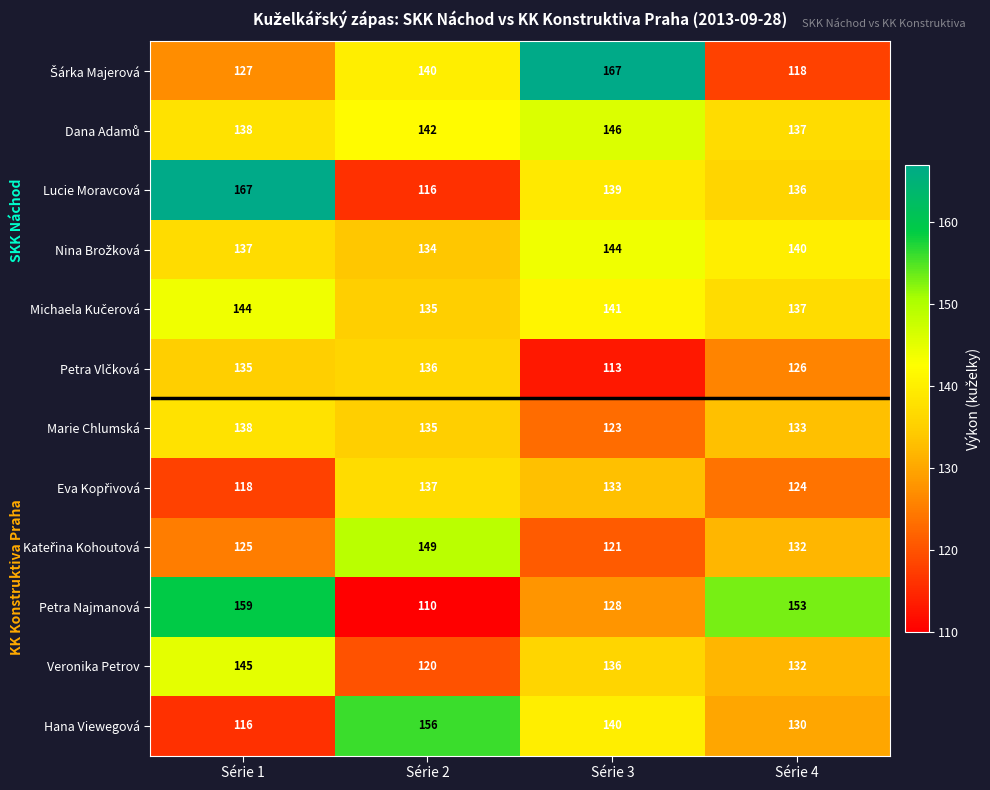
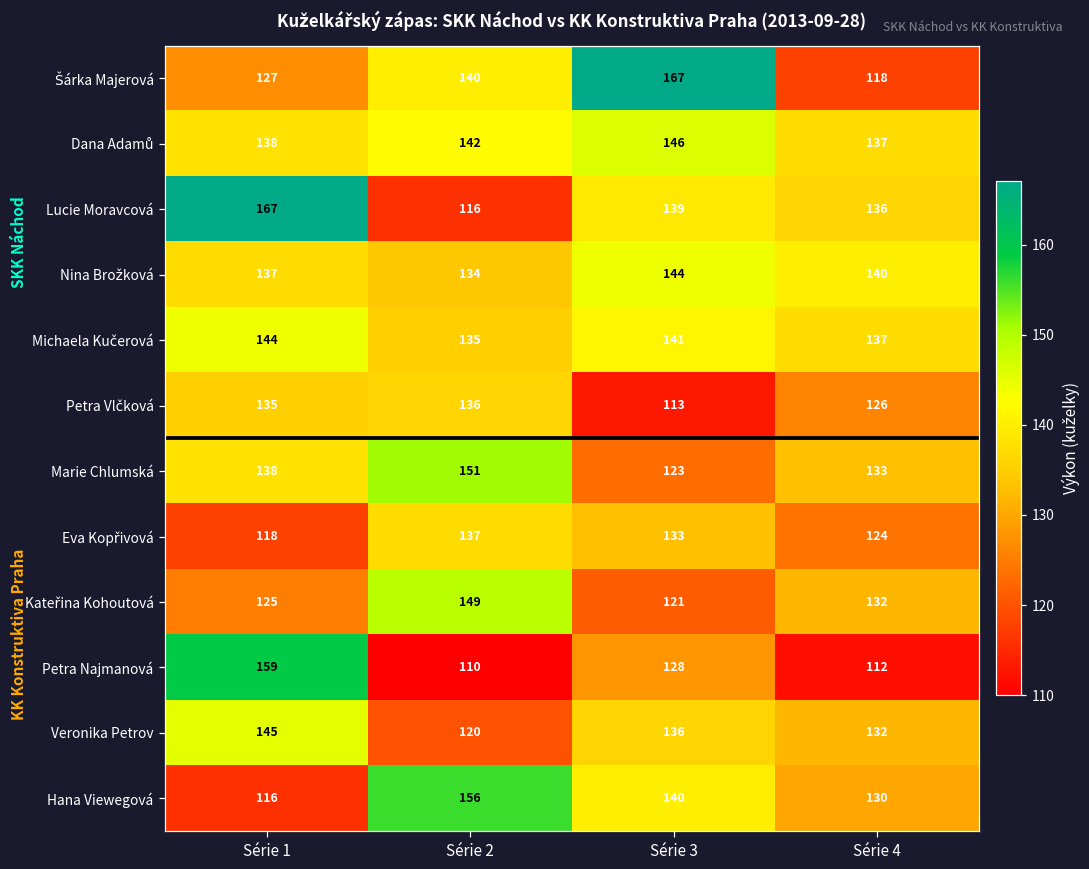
  {
    "Šárka Majerová": {
      "Série 1": 127,
      "Série 2": 140,
      "Série 3": 167,
      "Série 4": 118
    },
    "Dana Adamů": {
      "Série 1": 138,
      "Série 2": 142,
      "Série 3": 146,
      "Série 4": 137
    },
    "Lucie Moravcová": {
      "Série 1": 167,
      "Série 2": 116,
      "Série 3": 139,
      "Série 4": 136
    },
    "Nina Brožková": {
      "Série 1": 137,
      "Série 2": 134,
      "Série 3": 144,
      "Série 4": 140
    },
    "Michaela Kučerová": {
      "Série 1": 144,
      "Série 2": 135,
      "Série 3": 141,
      "Série 4": 137
    },
    "Petra Vlčková": {
      "Série 1": 135,
      "Série 2": 136,
      "Série 3": 113,
      "Série 4": 126
    },
    "Marie Chlumská": {
      "Série 1": 138,
-     "Série 2": 135,
+     "Série 2": 151,
      "Série 3": 123,
      "Série 4": 133
    },
    "Eva Kopřivová": {
      "Série 1": 118,
      "Série 2": 137,
      "Série 3": 133,
      "Série 4": 124
    },
    "Kateřina Kohoutová": {
      "Série 1": 125,
      "Série 2": 149,
      "Série 3": 121,
      "Série 4": 132
    },
    "Petra Najmanová": {
      "Série 1": 159,
      "Série 2": 110,
      "Série 3": 128,
-     "Série 4": 153
+     "Série 4": 112
    },
    "Veronika Petrov": {
      "Série 1": 145,
      "Série 2": 120,
      "Série 3": 136,
      "Série 4": 132
    },
    "Hana Viewegová": {
      "Série 1": 116,
      "Série 2": 156,
      "Série 3": 140,
      "Série 4": 130
    }
  }
